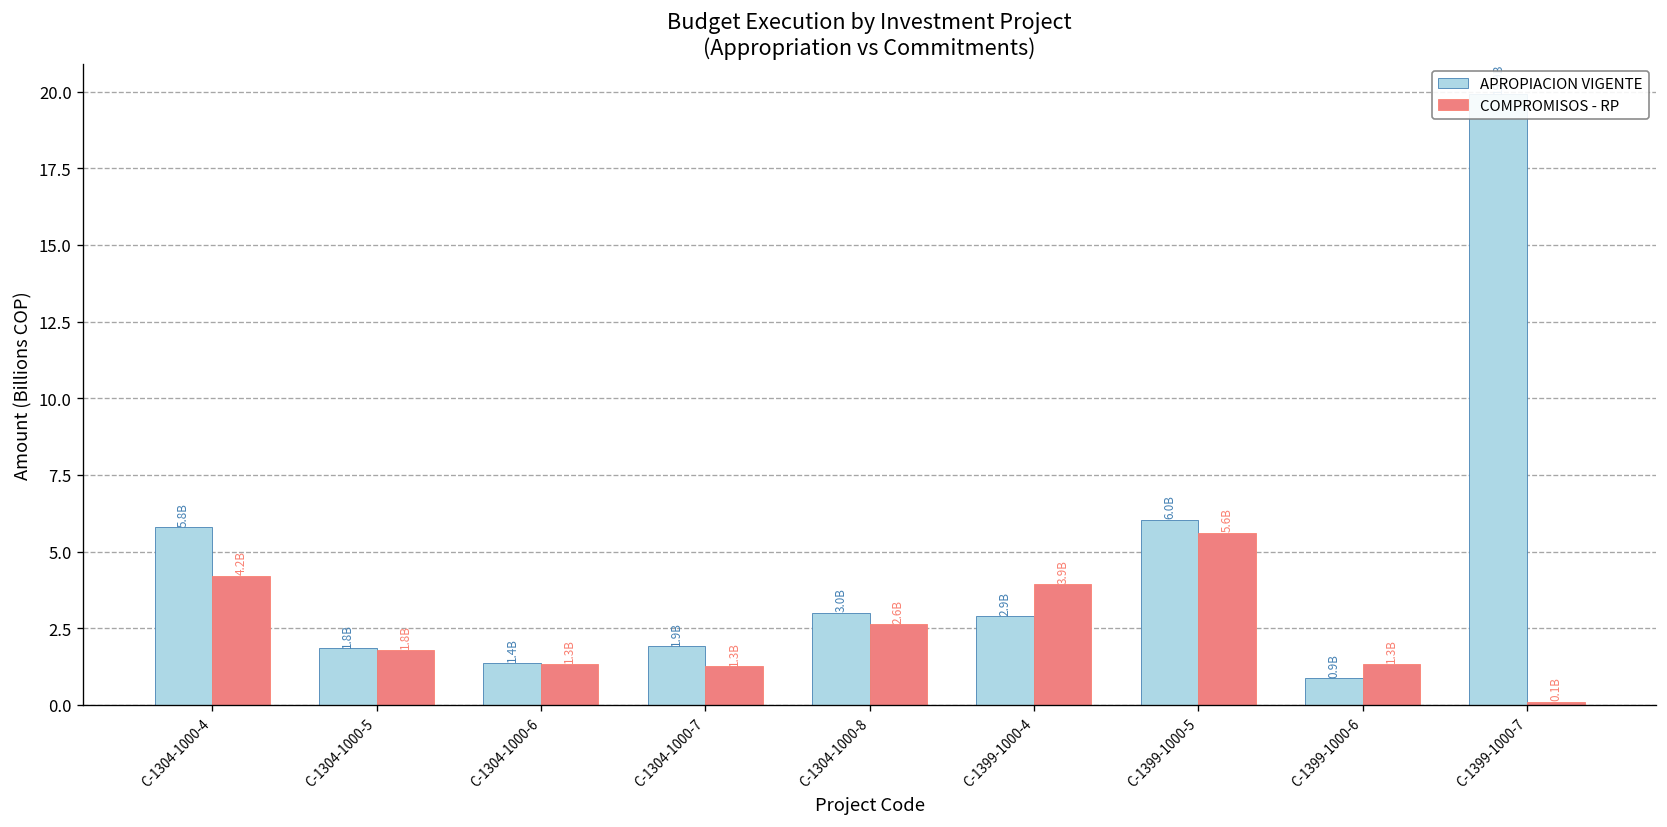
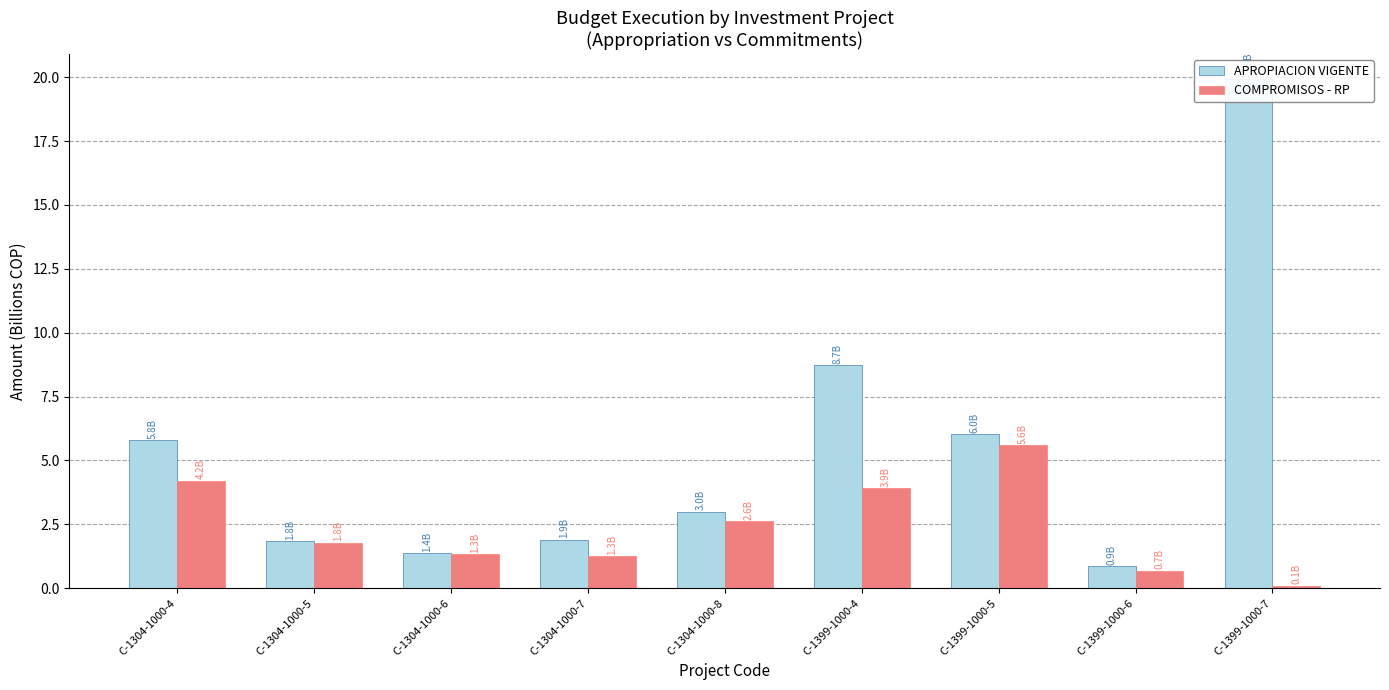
  {
    "APROPIACION VIGENTE": {
      "C-1304-1000-4": "5.8B",
      "C-1304-1000-5": "1.8B",
      "C-1304-1000-6": "1.4B",
      "C-1304-1000-7": "1.9B",
      "C-1304-1000-8": "3.0B",
-     "C-1399-1000-4": "2.9B",
+     "C-1399-1000-4": "8.7B",
      "C-1399-1000-5": "6.0B",
      "C-1399-1000-6": "0.9B"
    },
    "COMPROMISOS - RP": {
      "C-1304-1000-4": "4.2B",
      "C-1304-1000-5": "1.8B",
      "C-1304-1000-6": "1.3B",
      "C-1304-1000-7": "1.3B",
      "C-1304-1000-8": "2.6B",
      "C-1399-1000-4": "3.9B",
      "C-1399-1000-5": "5.6B",
-     "C-1399-1000-6": "1.3B",
+     "C-1399-1000-6": "0.7B",
      "C-1399-1000-7": "0.1B"
    }
  }
